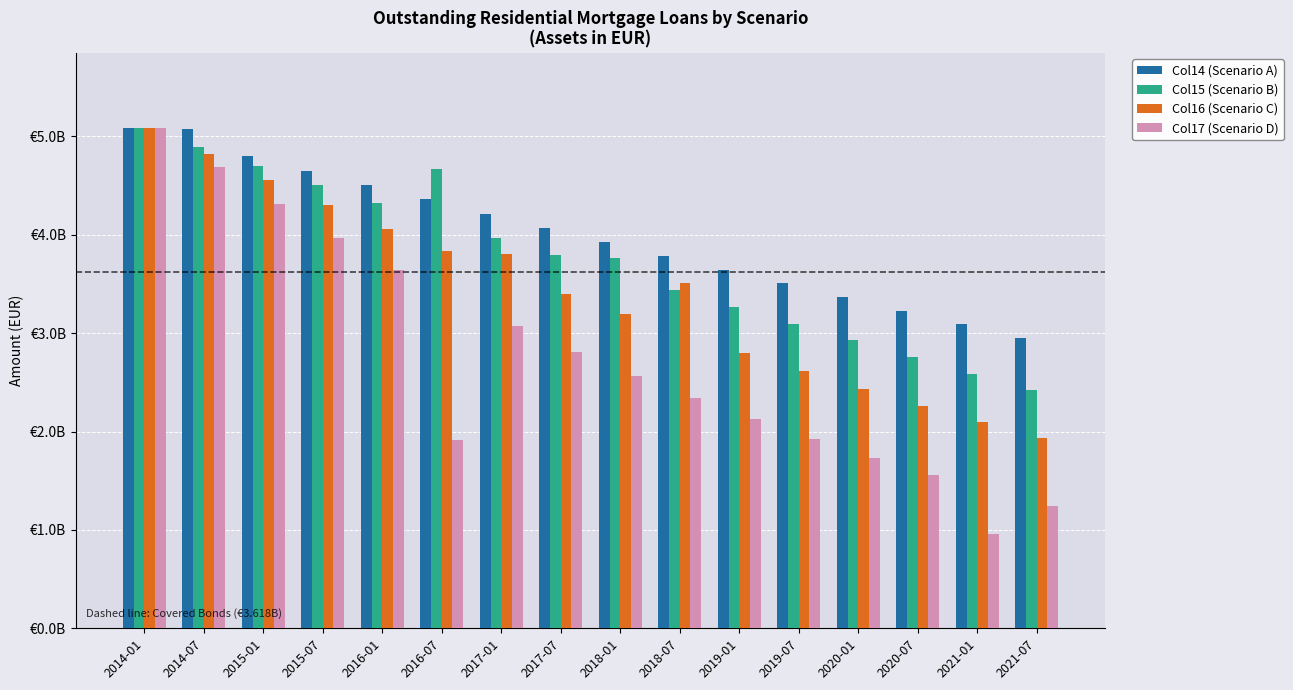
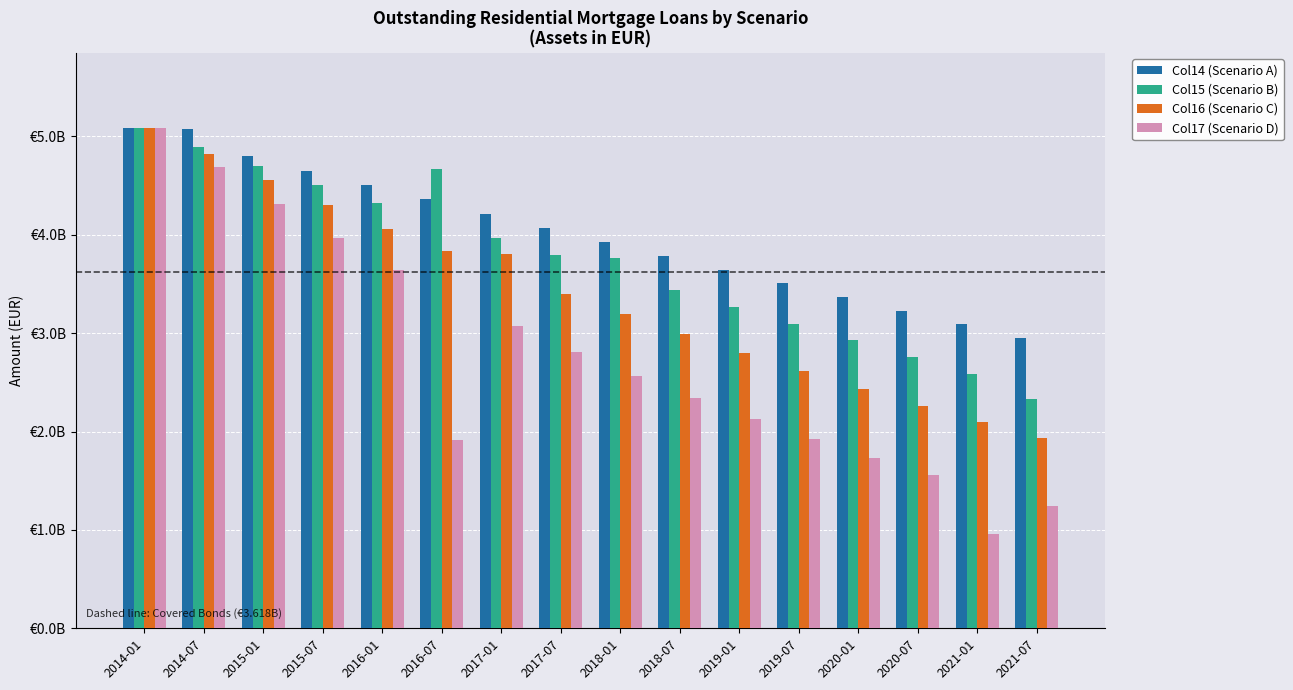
  {
    "Col14 (Scenario A)": {
      "2014-01": "€5100000000",
      "2015-01": "€4800000000",
      "2015-07": "€4600000000",
      "2016-01": "€4500000000",
      "2016-07": "€4400000000",
      "2017-01": "€4200000000",
      "2017-07": "€4100000000",
      "2018-01": "€3900000000",
      "2018-07": "€3800000000",
      "2019-01": "€3600000000",
      "2019-07": "€3500000000",
      "2020-01": "€3400000000",
      "2020-07": "€3200000000",
      "2021-01": "€3100000000",
      "2021-07": "€3000000000"
    },
    "Col15 (Scenario B)": {
      "2014-01": "€5100000000",
      "2014-07": "€4900000000",
      "2015-01": "€4700000000",
      "2015-07": "€4500000000",
      "2016-01": "€4300000000",
      "2016-07": "€4700000000",
      "2017-01": "€4000000000",
      "2017-07": "€3800000000",
      "2018-01": "€3800000000",
      "2018-07": "€3400000000",
      "2019-01": "€3300000000",
      "2019-07": "€3100000000",
      "2020-01": "€2900000000",
      "2020-07": "€2800000000",
      "2021-01": "€2600000000",
-     "2021-07": "€2400000000"
+     "2021-07": "€2300000000"
    },
    "Col16 (Scenario C)": {
      "2014-01": "€5100000000",
      "2014-07": "€4800000000",
      "2015-01": "€4600000000",
      "2015-07": "€4300000000",
      "2016-01": "€4100000000",
      "2016-07": "€3800000000",
      "2017-01": "€3800000000",
      "2017-07": "€3400000000",
      "2018-01": "€3200000000",
-     "2018-07": "€3500000000",
+     "2018-07": "€3000000000",
      "2019-01": "€2800000000",
      "2019-07": "€2600000000",
      "2020-01": "€2400000000",
      "2020-07": "€2300000000",
      "2021-01": "€2100000000",
      "2021-07": "€1900000000"
    },
    "Col17 (Scenario D)": {
      "2014-01": "€5100000000",
      "2014-07": "€4700000000",
      "2015-01": "€4300000000",
      "2015-07": "€4000000000",
      "2016-01": "€3600000000",
      "2016-07": "€1900000000",
      "2017-01": "€3100000000",
      "2017-07": "€2800000000",
      "2018-01": "€2600000000",
      "2018-07": "€2300000000",
      "2019-01": "€2100000000",
      "2019-07": "€1900000000",
      "2020-01": "€1700000000",
      "2020-07": "€1600000000",
      "2021-01": "€1000000000",
      "2021-07": "€1200000000"
    }
  }
